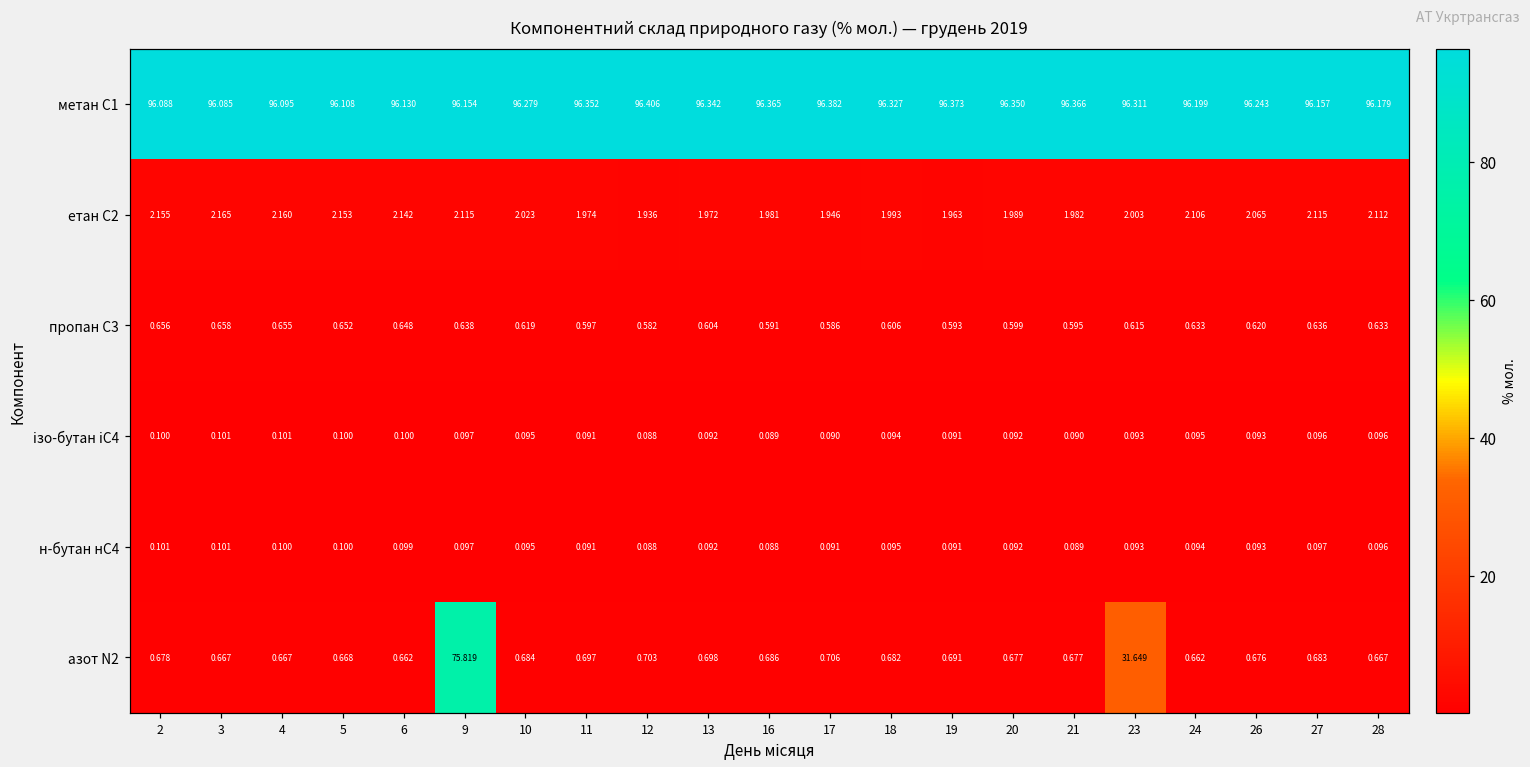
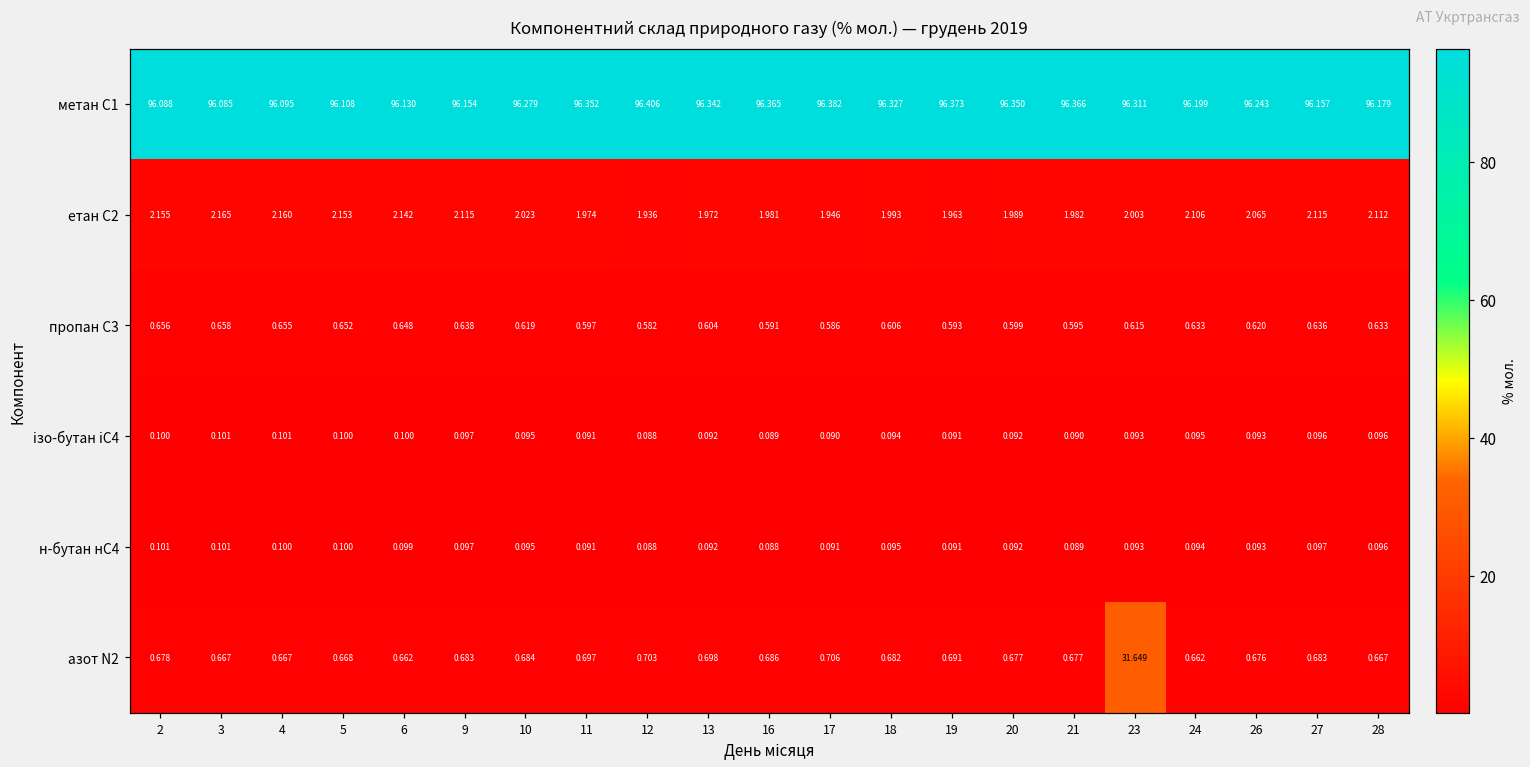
  {
    "метан С1": {
      "2": 96.088,
      "3": 96.085,
      "4": 96.095,
      "5": 96.108,
      "6": 96.130,
      "9": 96.154,
      "10": 96.279,
      "11": 96.352,
      "12": 96.406,
      "13": 96.342,
      "16": 96.365,
      "17": 96.382,
      "18": 96.327,
      "19": 96.373,
      "20": 96.350,
      "21": 96.366,
      "23": 96.311,
      "24": 96.199,
      "26": 96.243,
      "27": 96.157,
      "28": 96.179
    },
    "етан С2": {
      "2": 2.155,
      "3": 2.165,
      "4": 2.160,
      "5": 2.153,
      "6": 2.142,
      "9": 2.115,
      "10": 2.023,
      "11": 1.974,
      "12": 1.936,
      "13": 1.972,
      "16": 1.981,
      "17": 1.946,
      "18": 1.993,
      "19": 1.963,
      "20": 1.989,
      "21": 1.982,
      "23": 2.003,
      "24": 2.106,
      "26": 2.065,
      "27": 2.115,
      "28": 2.112
    },
    "пропан С3": {
      "2": 0.656,
      "3": 0.658,
      "4": 0.655,
      "5": 0.652,
      "6": 0.648,
      "9": 0.638,
      "10": 0.619,
      "11": 0.597,
      "12": 0.582,
      "13": 0.604,
      "16": 0.591,
      "17": 0.586,
      "18": 0.606,
      "19": 0.593,
      "20": 0.599,
      "21": 0.595,
      "23": 0.615,
      "24": 0.633,
      "26": 0.620,
      "27": 0.636,
      "28": 0.633
    },
    "ізо-бутан іС4": {
      "2": 0.100,
      "3": 0.101,
      "4": 0.101,
      "5": 0.100,
      "6": 0.100,
      "9": 0.097,
      "10": 0.095,
      "11": 0.091,
      "12": 0.088,
      "13": 0.092,
      "16": 0.089,
      "17": 0.090,
      "18": 0.094,
      "19": 0.091,
      "20": 0.092,
      "21": 0.090,
      "23": 0.093,
      "24": 0.095,
      "26": 0.093,
      "27": 0.096,
      "28": 0.096
    },
    "н-бутан нС4": {
      "2": 0.101,
      "3": 0.101,
      "4": 0.100,
      "5": 0.100,
      "6": 0.099,
      "9": 0.097,
      "10": 0.095,
      "11": 0.091,
      "12": 0.088,
      "13": 0.092,
      "16": 0.088,
      "17": 0.091,
      "18": 0.095,
      "19": 0.091,
      "20": 0.092,
      "21": 0.089,
      "23": 0.093,
      "24": 0.094,
      "26": 0.093,
      "27": 0.097,
      "28": 0.096
    },
    "азот N2": {
      "2": 0.678,
      "3": 0.667,
      "4": 0.667,
      "5": 0.668,
      "6": 0.662,
-     "9": 75.819,
+     "9": 0.683,
      "10": 0.684,
      "11": 0.697,
      "12": 0.703,
      "13": 0.698,
      "16": 0.686,
      "17": 0.706,
      "18": 0.682,
      "19": 0.691,
      "20": 0.677,
      "21": 0.677,
      "23": 31.649,
      "24": 0.662,
      "26": 0.676,
      "27": 0.683,
      "28": 0.667
    }
  }
